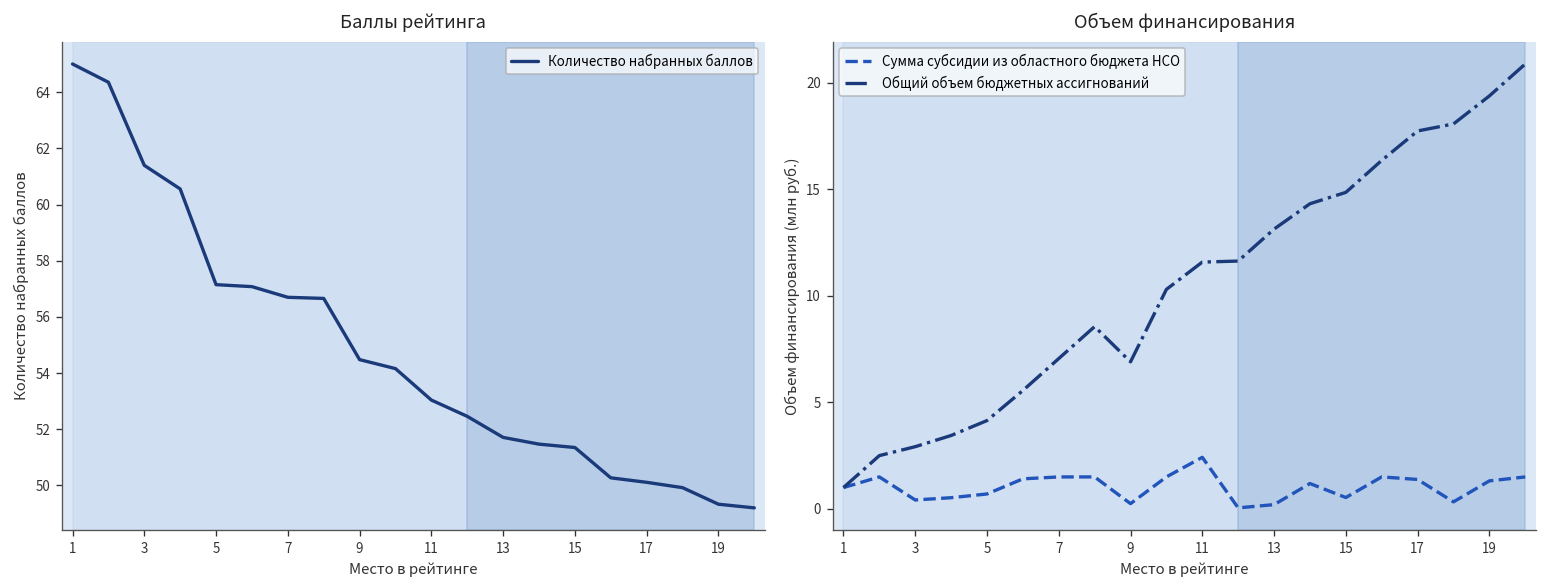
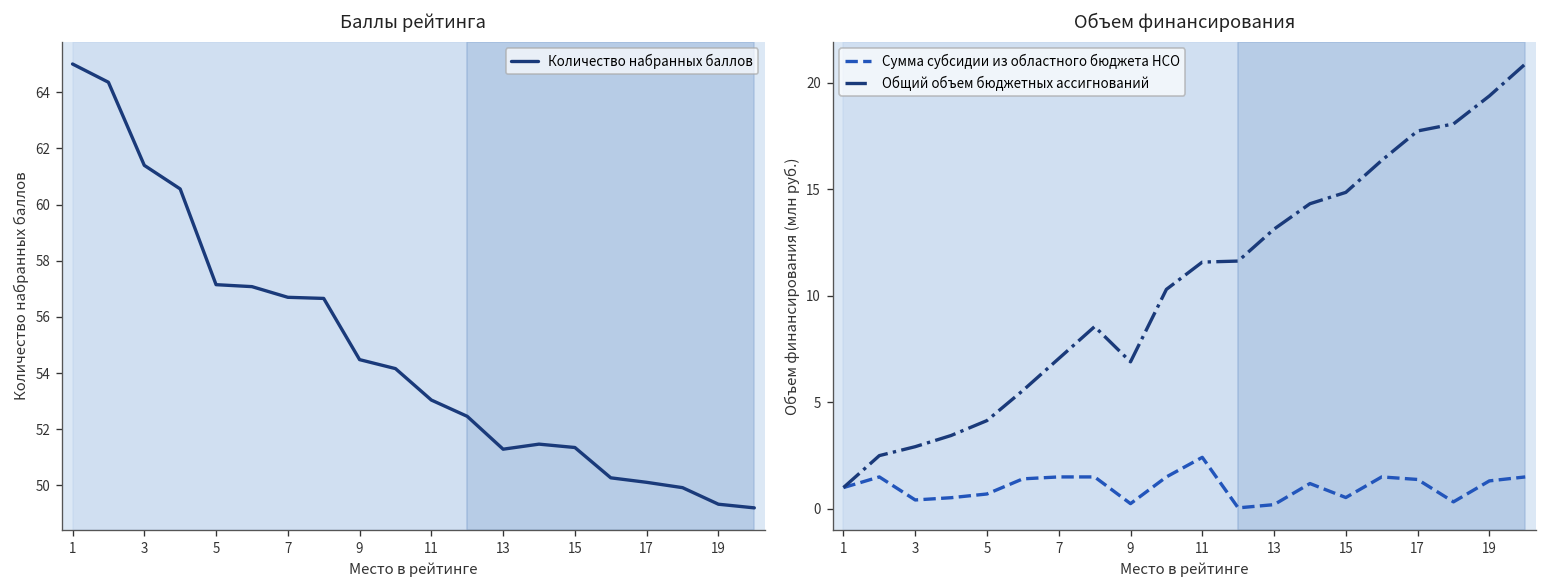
  {
    "Баллы рейтинга": {
      "1": 65.0,
      "3": 61.4,
      "5": 57.2,
      "7": 56.7,
      "9": 54.5,
      "11": 53.0,
-     "13": 51.7,
+     "13": 51.3,
      "15": 51.4,
      "17": 50.1,
      "19": 49.3
    },
    "Объем финансирования": {
      "Сумма субсидии из областного бюджета НСО": {
        "3": 0.4,
        "5": 0.7,
        "7": 1.5,
        "9": 0.2,
        "11": 2.4,
        "13": 0.2,
        "15": 0.5,
        "17": 1.4,
        "19": 1.3
      },
      "Общий объем бюджетных ассигнований": {
        "3": 2.9,
        "5": 4.1,
        "7": 7.1,
        "9": 6.9,
        "11": 11.6,
        "13": 13.1,
        "15": 14.9,
        "17": 17.7,
        "19": 19.4
      }
    }
  }
